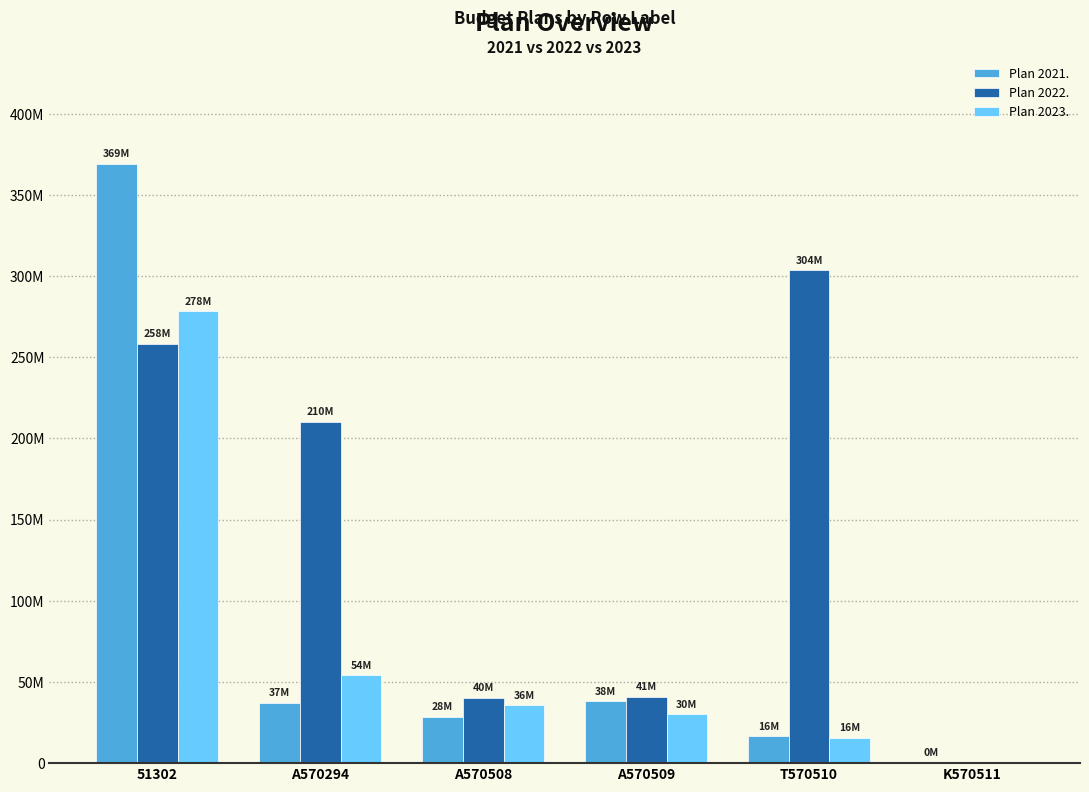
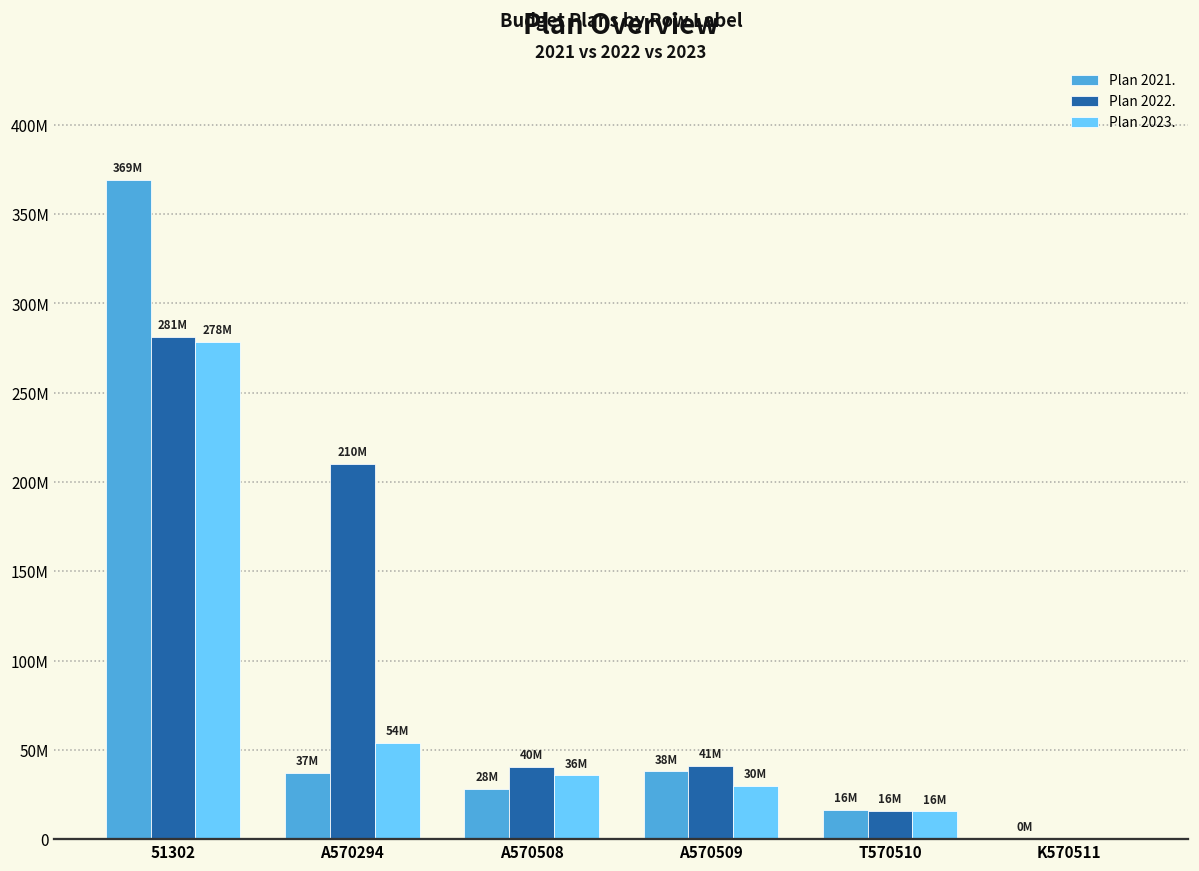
  {
    "Plan 2022.": {
-     "51302": "258M",
+     "51302": "281M",
      "A570294": "210M",
      "A570508": "40M",
      "A570509": "41M",
-     "T570510": "304M"
+     "T570510": "16M"
    }
  }
